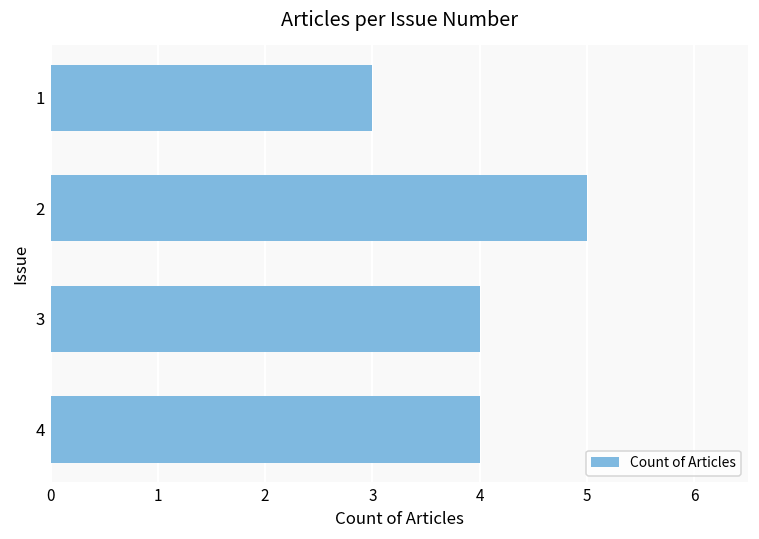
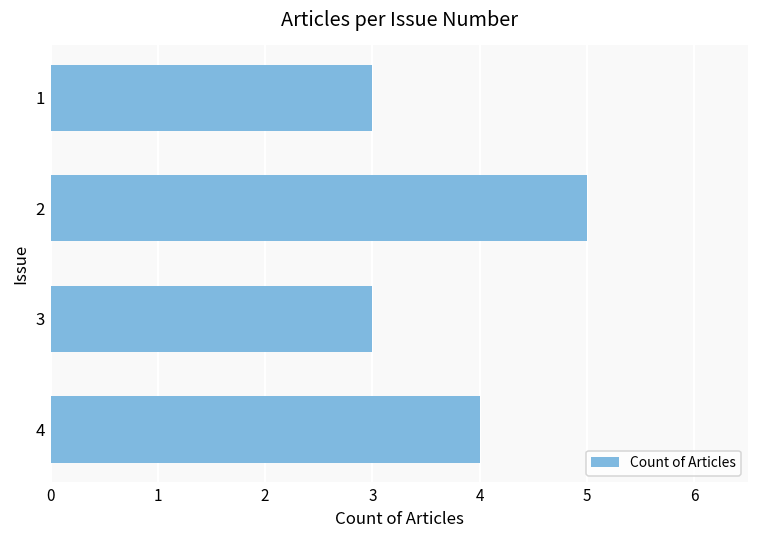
  {
    "1": 3,
    "2": 5,
-   "3": 4,
+   "3": 3,
    "4": 4
  }
